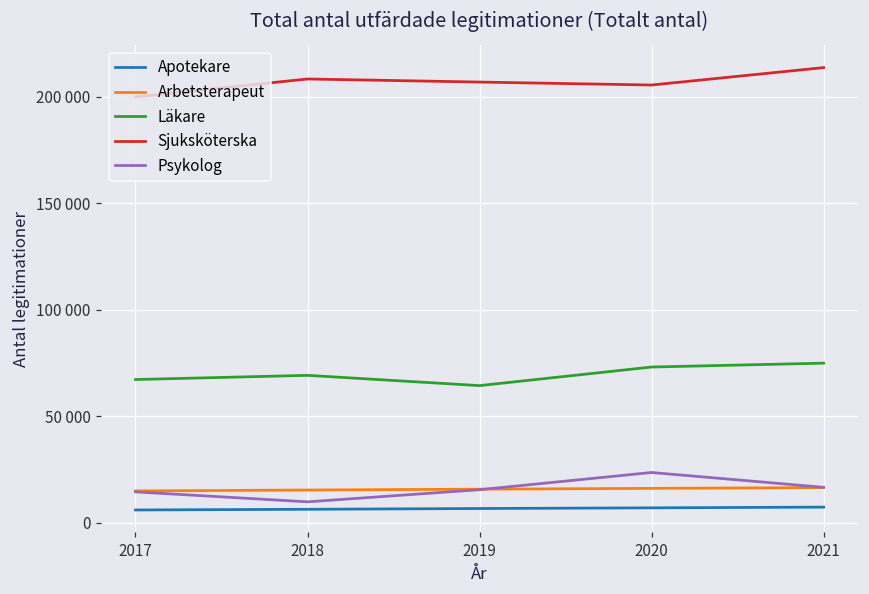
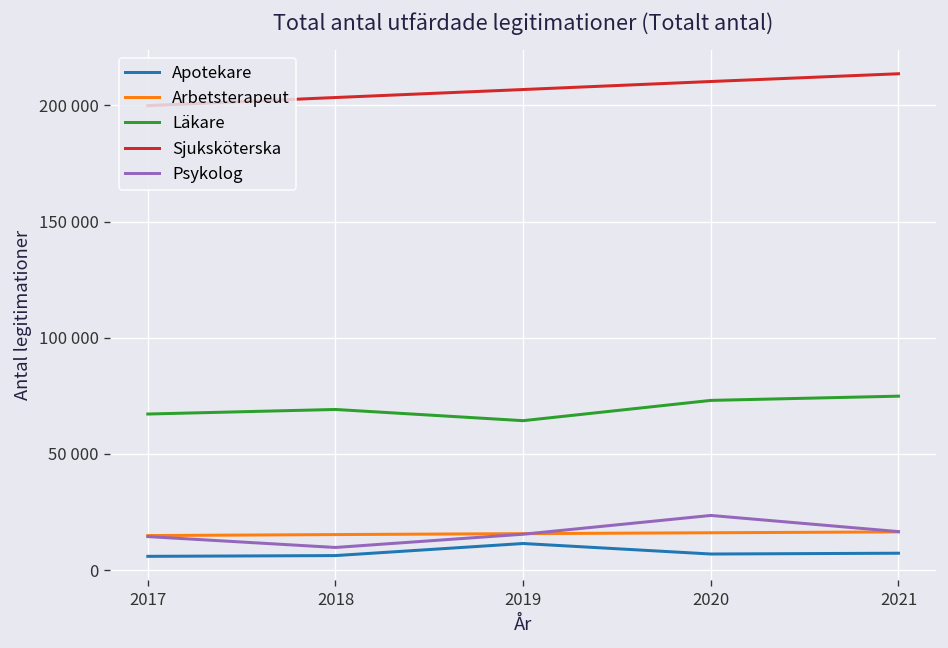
  {
    "Apotekare": {
      "2017": 6000,
      "2018": 6000,
-     "2019": 7000,
+     "2019": 11000,
      "2020": 7000,
      "2021": 7000
    },
    "Arbetsterapeut": {
      "2018": 15000,
      "2020": 16000
    },
    "Läkare": {
      "2017": 67000,
      "2018": 69000,
      "2019": 64000,
      "2020": 73000,
      "2021": 75000
    },
    "Sjuksköterska": {
-     "2018": 208000,
+     "2018": 203000,
      "2019": 207000,
-     "2020": 205000,
+     "2020": 210000,
      "2021": 214000
    },
    "Psykolog": {
      "2018": 10000,
      "2020": 24000
    }
  }
